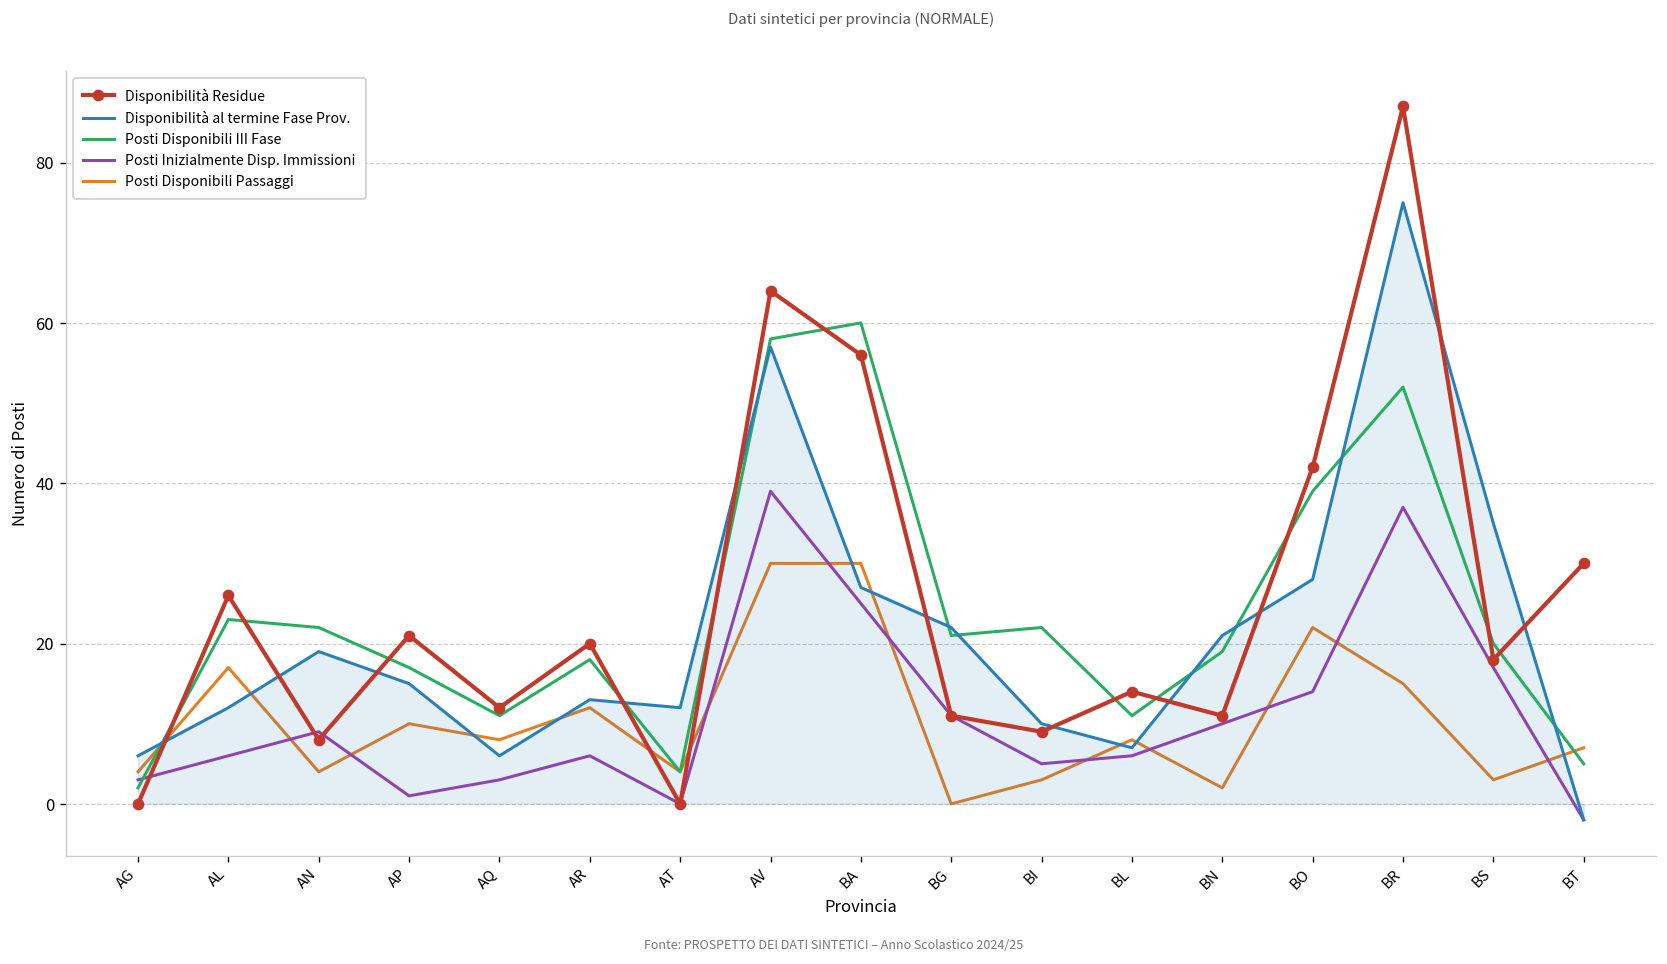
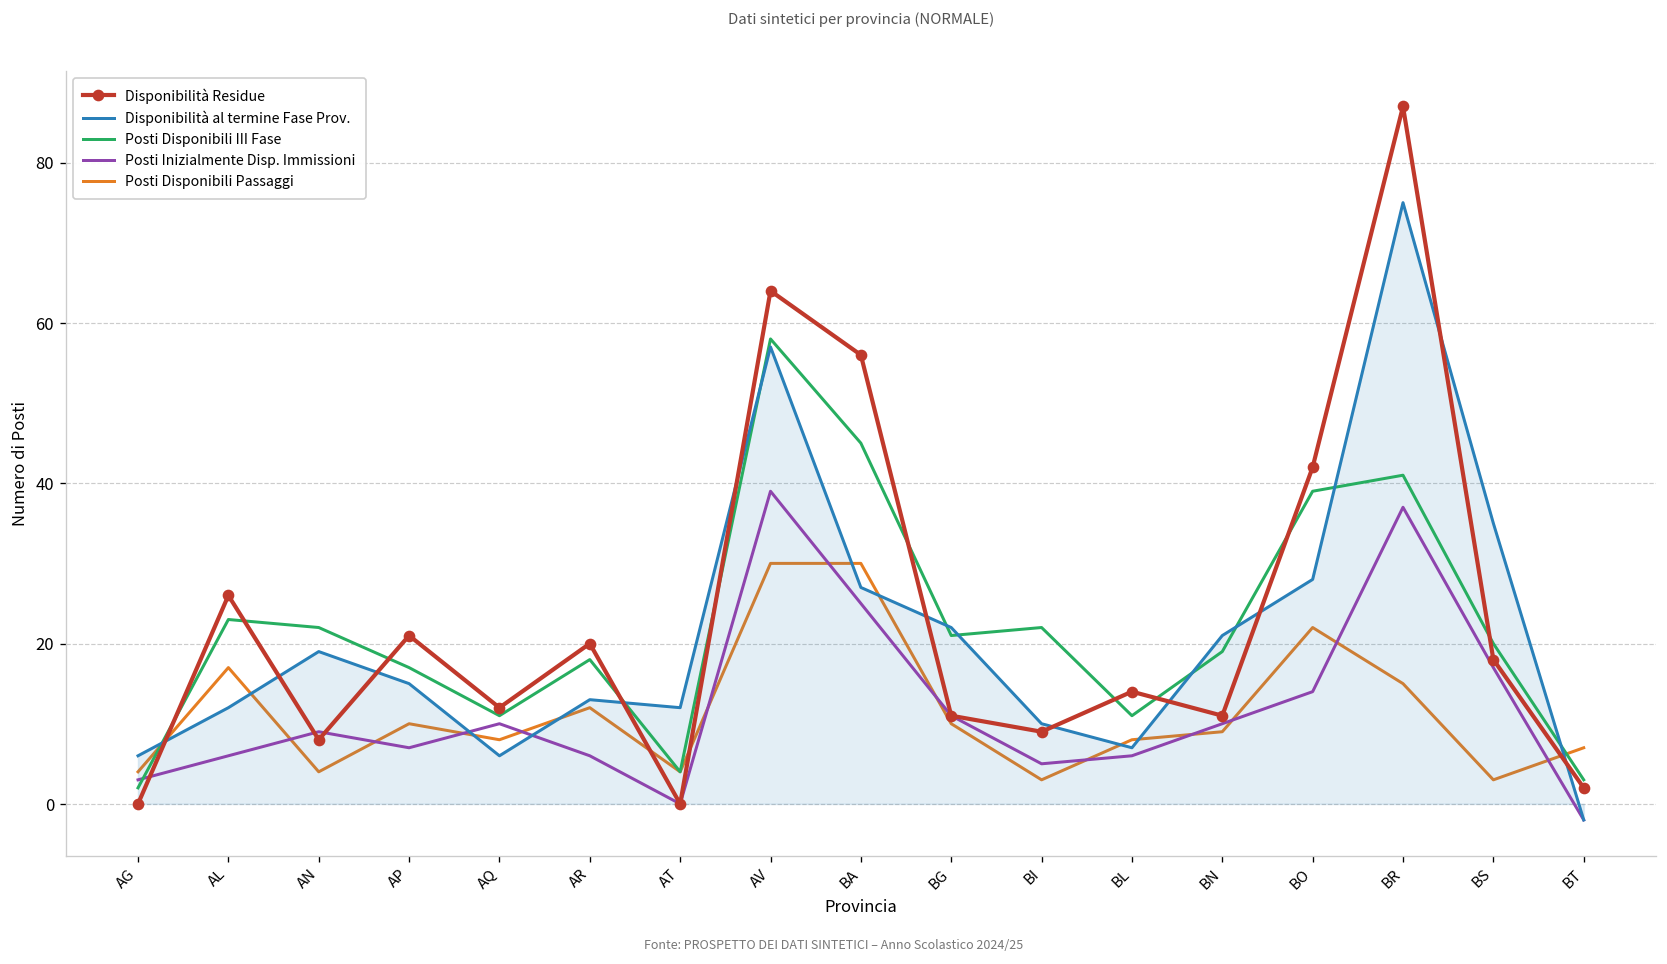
  {
    "Disponibilità Residue": {
      "AG": 0,
      "AL": 26,
      "AN": 8,
      "AP": 21,
      "AQ": 12,
      "AR": 20,
      "AV": 64,
      "BA": 56,
      "BI": 9,
      "BL": 14,
      "BN": 11,
      "BO": 42,
      "BR": 87,
      "BS": 18,
-     "BT": 30
+     "BT": 2
    },
    "Posti Disponibili III Fase": {
      "AG": 2,
      "AL": 23,
      "AN": 22,
      "AP": 17,
      "AQ": 11,
      "AR": 18,
      "AV": 58,
-     "BA": 60,
+     "BA": 45,
      "BG": 21,
      "BI": 22,
      "BL": 11,
      "BN": 19,
      "BO": 39,
-     "BR": 52,
+     "BR": 41,
      "BS": 20,
-     "BT": 5
+     "BT": 3
    },
    "Posti Inizialmente Disp. Immissioni": {
      "AG": 3,
      "AL": 6,
      "AN": 9,
-     "AP": 1,
-     "AQ": 3,
+     "AP": 7,
+     "AQ": 10,
      "AR": 6,
      "AV": 39,
      "BA": 25,
      "BI": 5,
      "BL": 6,
      "BN": 10,
      "BO": 14,
      "BR": 37,
      "BS": 17
    },
    "Posti Disponibili Passaggi": {
      "AG": 4,
      "AL": 17,
      "AN": 4,
      "AP": 10,
      "AQ": 8,
      "AR": 12,
      "AV": 30,
      "BA": 30,
-     "BG": 0,
+     "BG": 10,
      "BI": 3,
      "BL": 8,
-     "BN": 2,
+     "BN": 9,
      "BO": 22,
      "BR": 15,
      "BS": 3,
      "BT": 7
    }
  }
